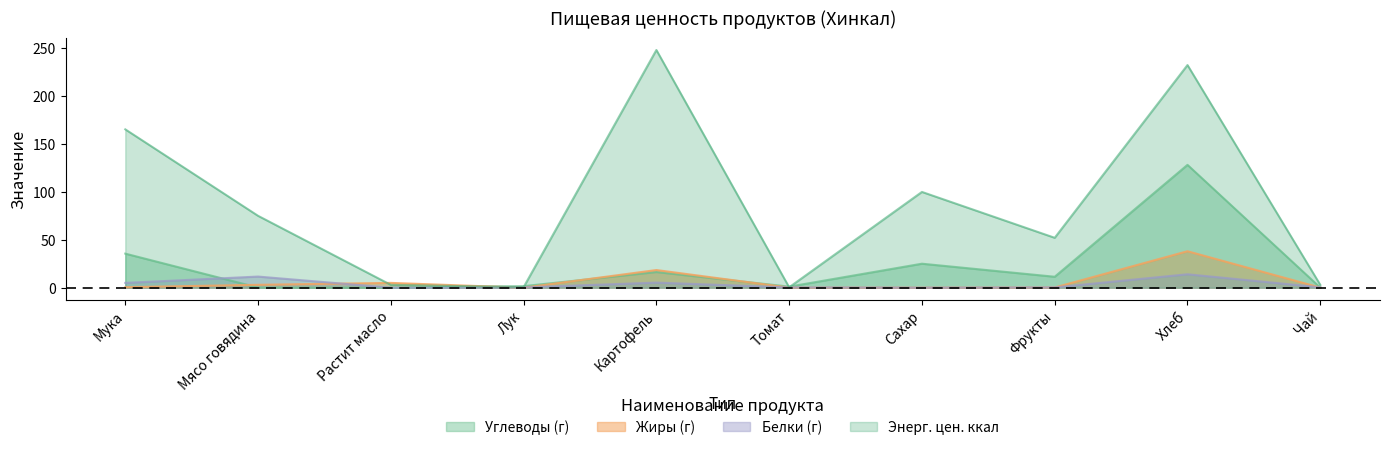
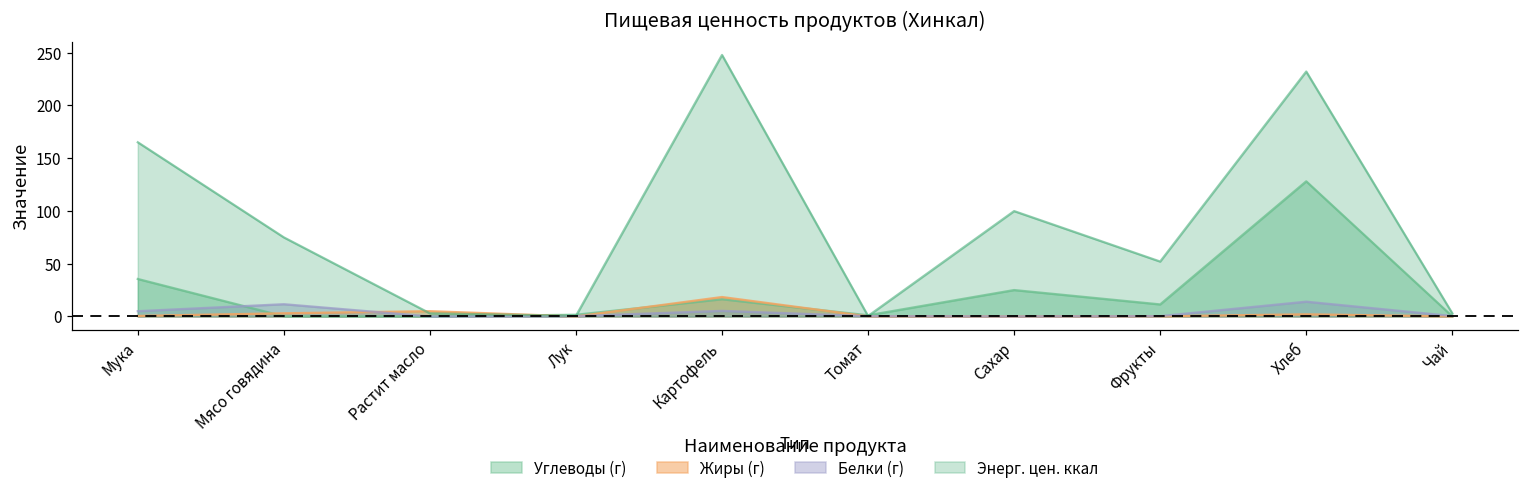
  {
    "Жиры (г)": {
      "Мука": 0,
      "Мясо говядина": 0,
-     "Хлеб": 40
+     "Хлеб": 0
    }
  }
